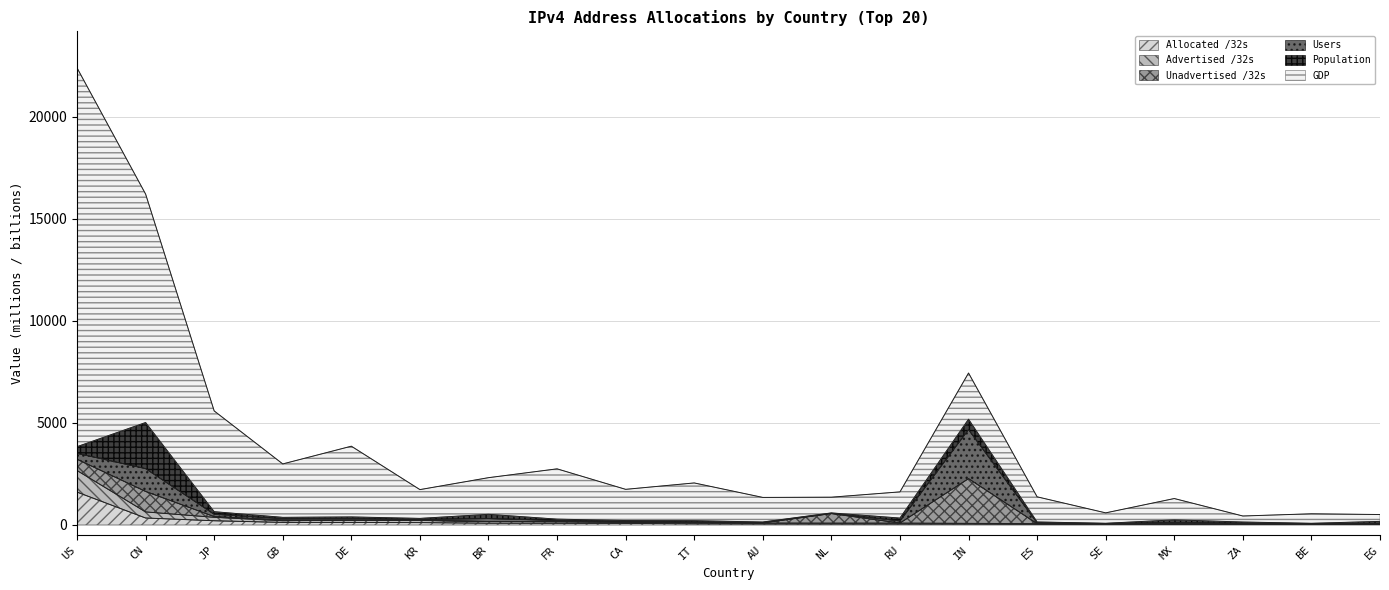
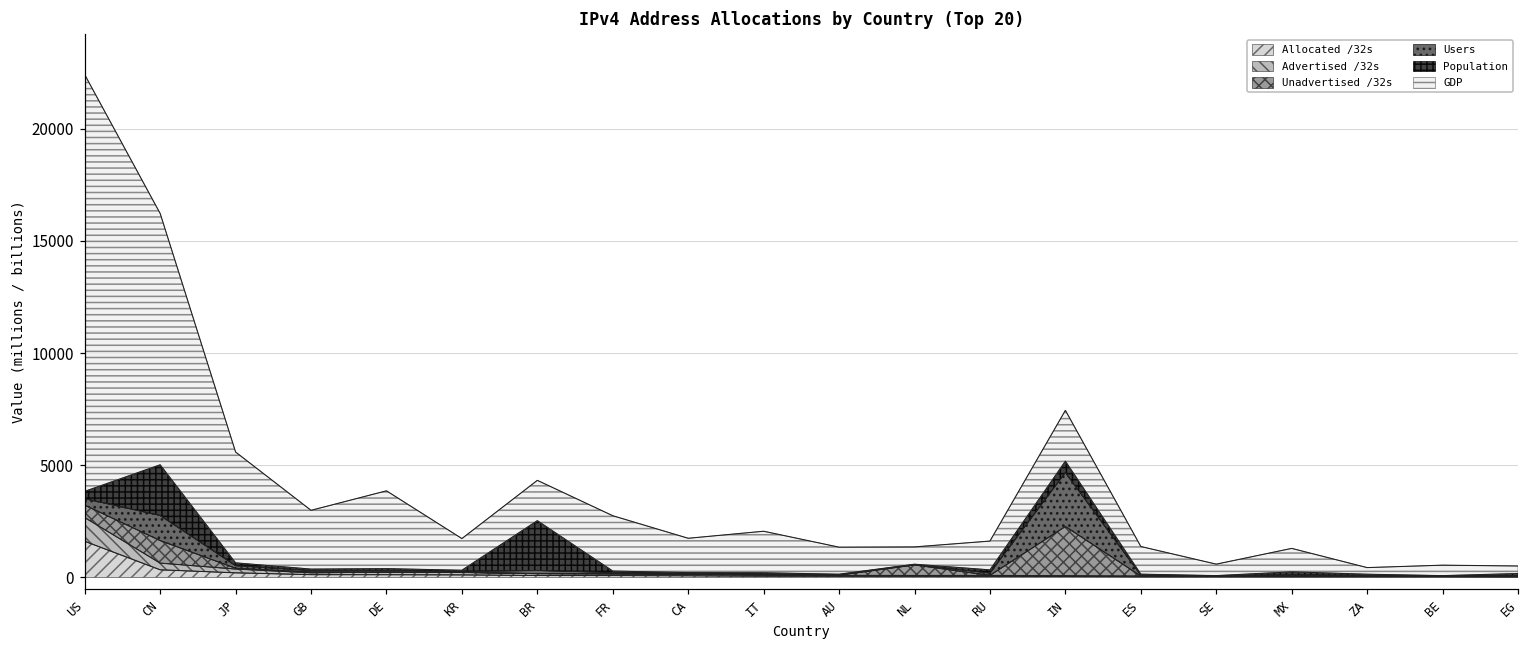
  {
    "Unadvertised /32s": {
      "US": 600,
      "CN": 1000,
      "IN": 2200
    },
    "Users": {
      "US": 300,
      "CN": 1100,
      "BR": 100,
      "IN": 2400
    },
    "Population": {
      "US": 300,
      "CN": 2300,
      "JP": 100,
-     "BR": 200,
+     "BR": 2200,
      "RU": 100,
      "IN": 500,
      "MX": 100
    }
  }
